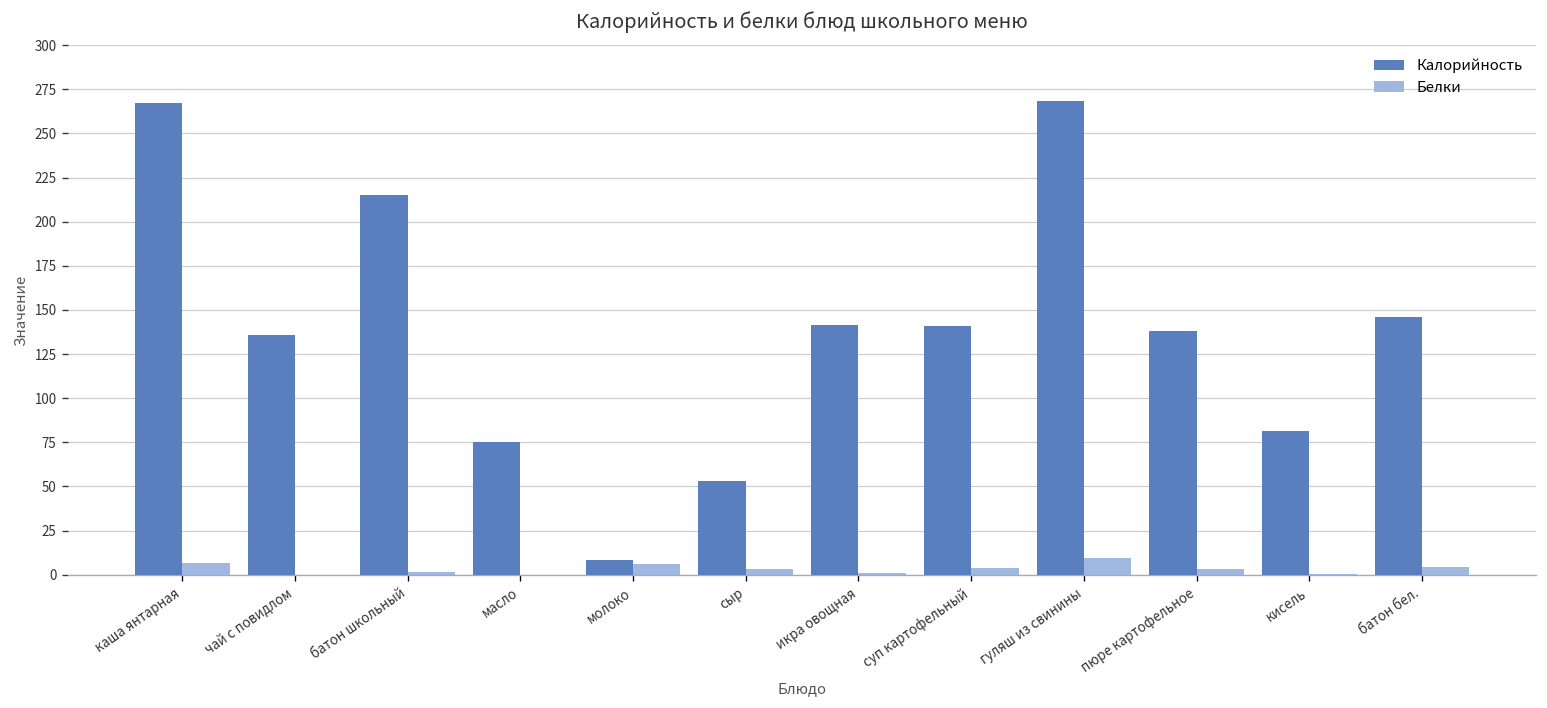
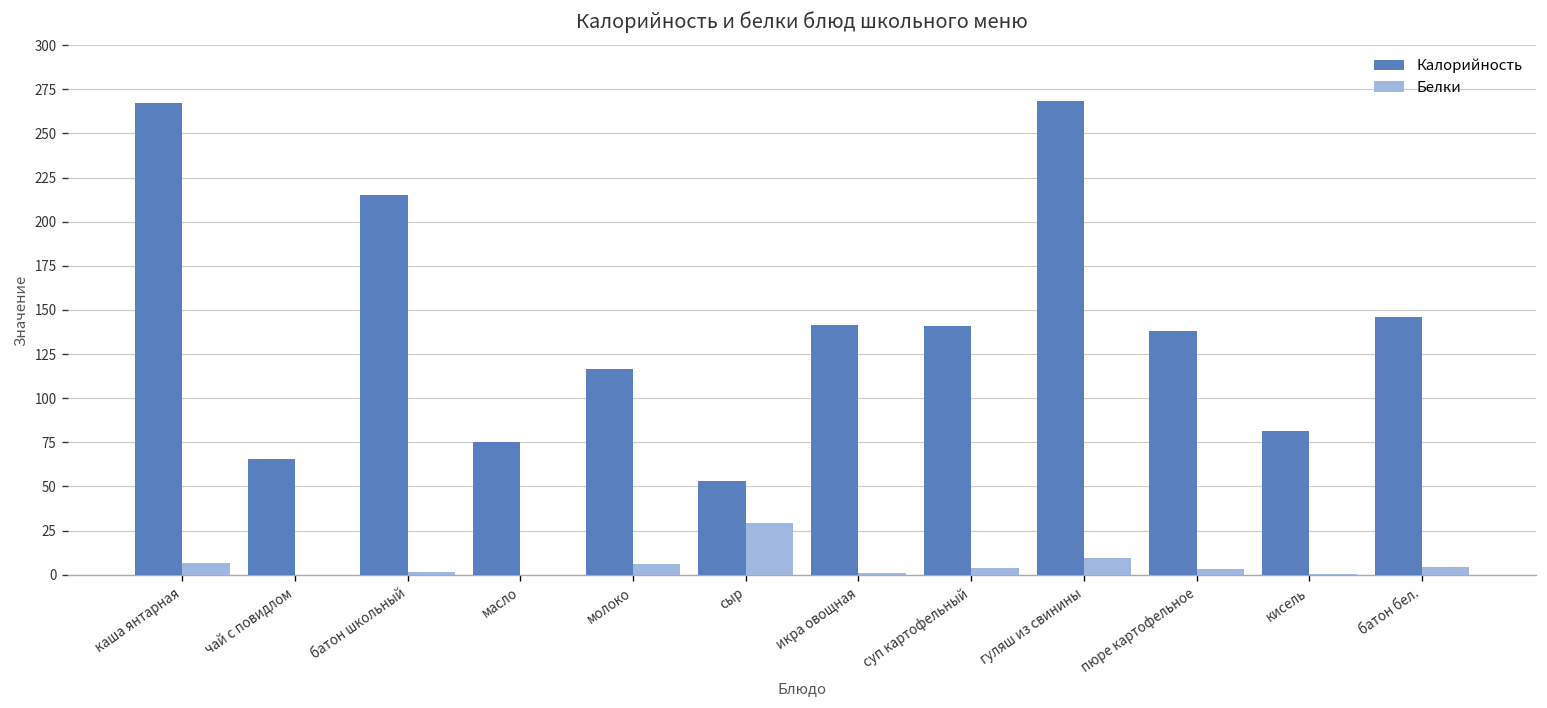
  {
    "Калорийность": {
      "каша янтарная": 267,
-     "чай с повидлом": 136,
+     "чай с повидлом": 66,
      "батон школьный": 215,
      "масло": 75,
-     "молоко": 9,
+     "молоко": 116,
      "сыр": 53,
      "икра овощная": 142,
      "суп картофельный": 141,
      "гуляш из свинины": 269,
      "пюре картофельное": 138,
      "кисель": 82,
      "батон бел.": 146
    },
    "Белки": {
      "каша янтарная": 7,
      "батон школьный": 2,
      "молоко": 6,
-     "сыр": 3,
+     "сыр": 29,
      "суп картофельный": 4,
      "гуляш из свинины": 10,
      "пюре картофельное": 3,
      "батон бел.": 5
    }
  }
